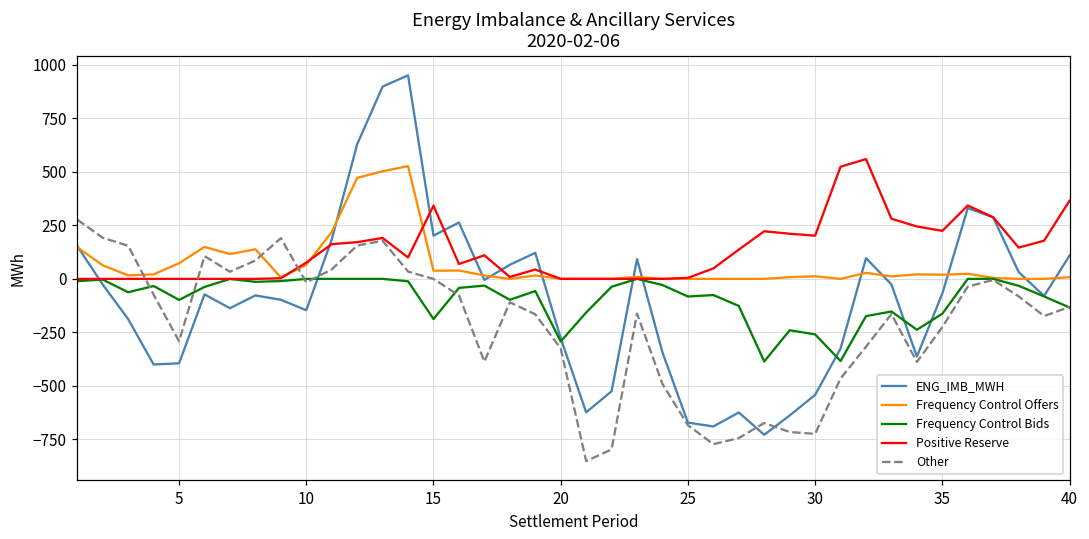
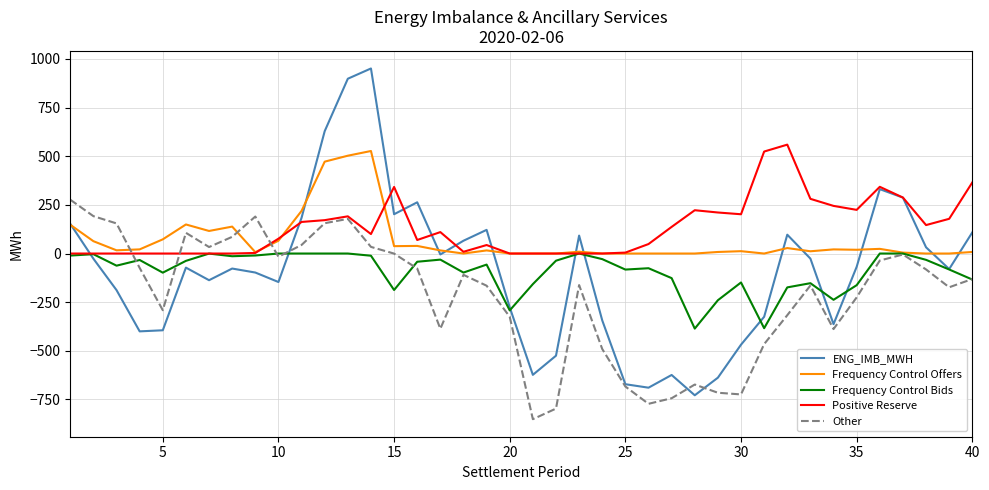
  {
    "ENG_IMB_MWH": {
      "5": -390,
      "10": -150,
      "15": 200,
      "20": -280,
-     "30": -540,
+     "30": -470,
      "35": -70,
      "40": 110
    },
    "Frequency Control Offers": {
      "5": 70,
      "15": 40,
      "30": 10,
      "35": 20,
      "40": 10
    },
    "Frequency Control Bids": {
      "5": -100,
      "10": 0,
      "15": -190,
      "20": -290,
      "25": -80,
-     "30": -260,
+     "30": -150,
      "35": -160
    },
    "Positive Reserve": {
      "5": 0,
      "15": 340,
      "30": 200,
      "35": 220,
      "40": 370
    },
    "Other": {
      "5": -290,
      "10": -20,
      "15": 0,
      "20": -330,
      "30": -720,
      "35": -230
    }
  }
